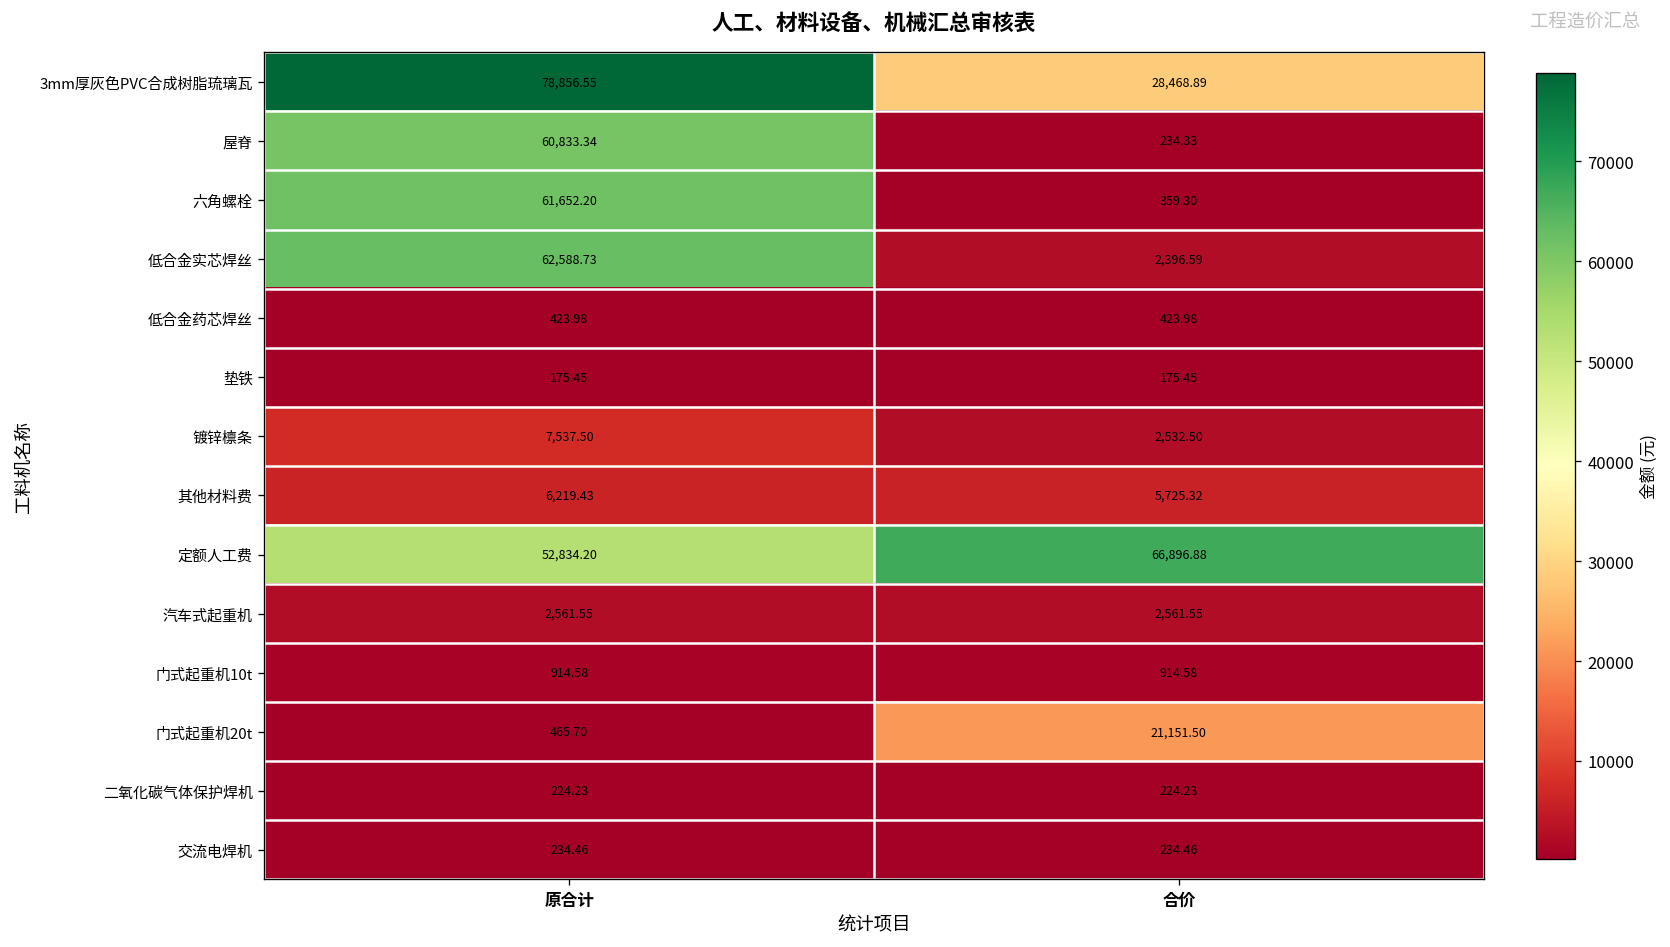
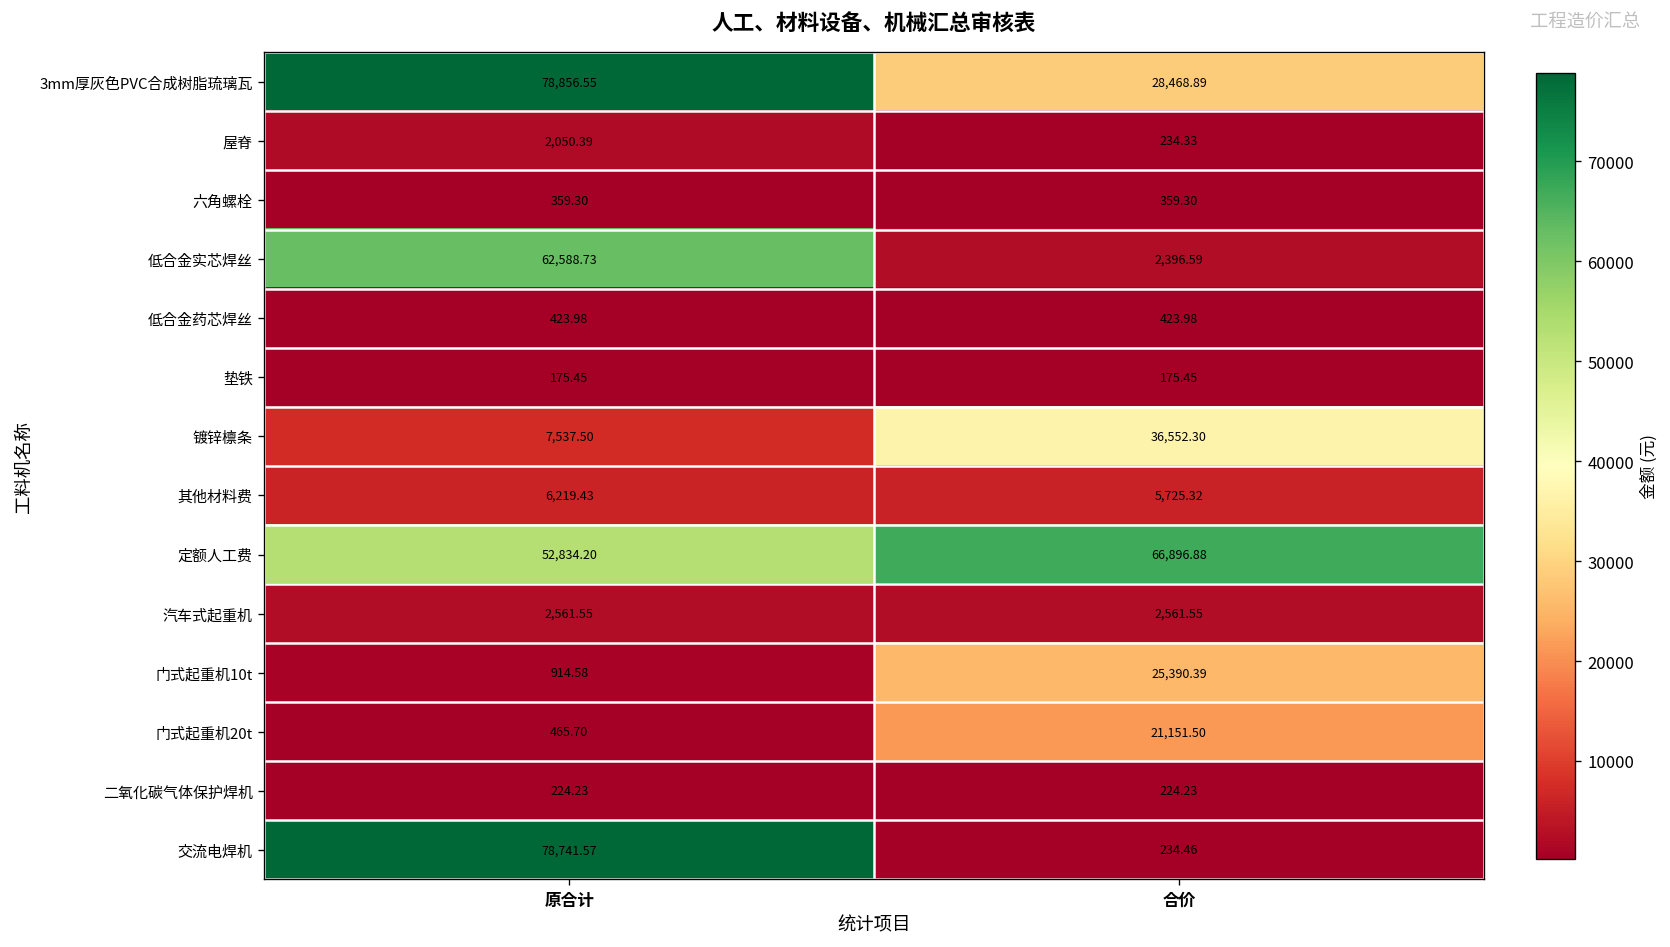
  {
    "3mm厚灰色PVC合成树脂琉璃瓦": {
      "原合计": "78,856.55",
      "合价": "28,468.89"
    },
    "屋脊": {
-     "原合计": "60,833.34",
+     "原合计": "2,050.39",
      "合价": "234.33"
    },
    "六角螺栓": {
-     "原合计": "61,652.20",
+     "原合计": "359.30",
      "合价": "359.30"
    },
    "低合金实芯焊丝": {
      "原合计": "62,588.73",
      "合价": "2,396.59"
    },
    "低合金药芯焊丝": {
      "原合计": "423.98",
      "合价": "423.98"
    },
    "垫铁": {
      "原合计": "175.45",
      "合价": "175.45"
    },
    "镀锌檩条": {
      "原合计": "7,537.50",
-     "合价": "2,532.50"
+     "合价": "36,552.30"
    },
    "其他材料费": {
      "原合计": "6,219.43",
      "合价": "5,725.32"
    },
    "定额人工费": {
      "原合计": "52,834.20",
      "合价": "66,896.88"
    },
    "汽车式起重机": {
      "原合计": "2,561.55",
      "合价": "2,561.55"
    },
    "门式起重机10t": {
      "原合计": "914.58",
-     "合价": "914.58"
+     "合价": "25,390.39"
    },
    "门式起重机20t": {
      "原合计": "465.70",
      "合价": "21,151.50"
    },
    "二氧化碳气体保护焊机": {
      "原合计": "224.23",
      "合价": "224.23"
    },
    "交流电焊机": {
-     "原合计": "234.46",
+     "原合计": "78,741.57",
      "合价": "234.46"
    }
  }
